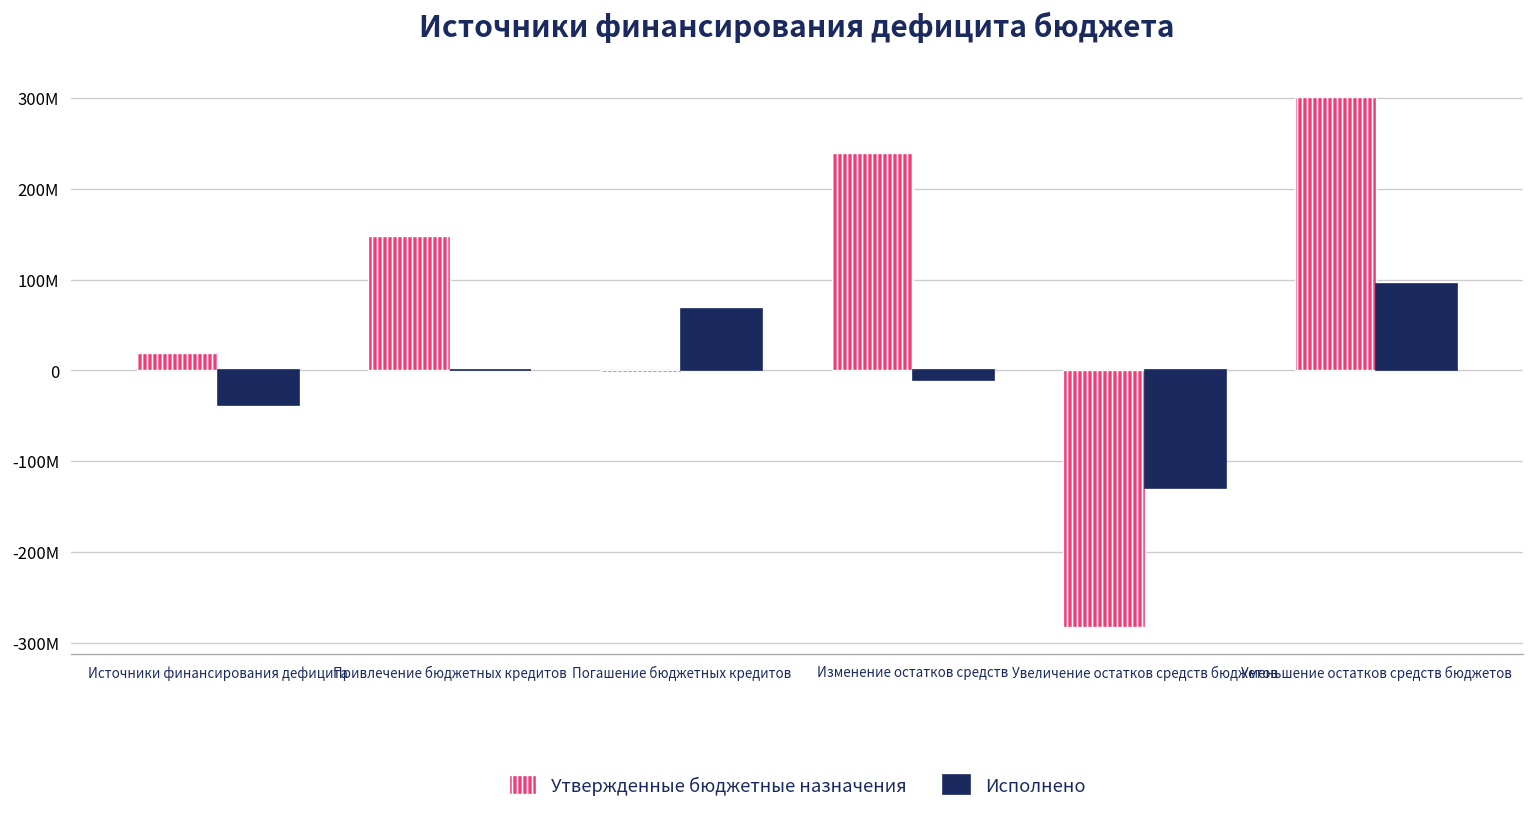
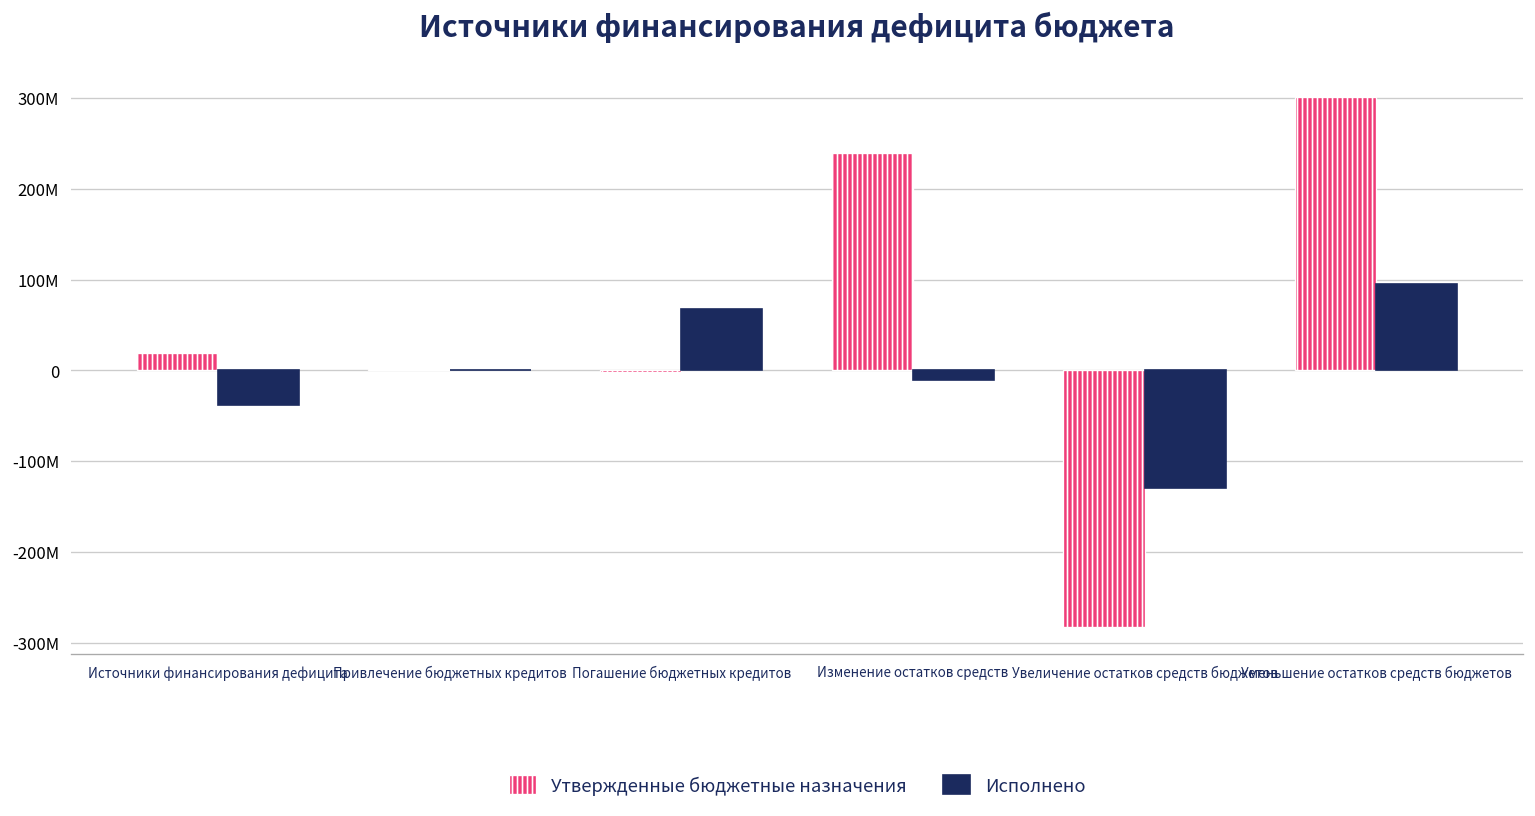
  {
    "Утвержденные бюджетные назначения": {
      "Источники финансирования дефицита": 20000000,
-     "Привлечение бюджетных кредитов": 150000000,
+     "Привлечение бюджетных кредитов": 0,
      "Изменение остатков средств": 240000000,
      "Увеличение остатков средств бюджетов": -280000000,
      "Уменьшение остатков средств бюджетов": 300000000
    },
    "Исполнено": {
      "Источники финансирования дефицита": -40000000,
      "Привлечение бюджетных кредитов": 0,
      "Погашение бюджетных кредитов": 70000000,
      "Изменение остатков средств": -10000000,
      "Увеличение остатков средств бюджетов": -130000000,
      "Уменьшение остатков средств бюджетов": 90000000
    }
  }
